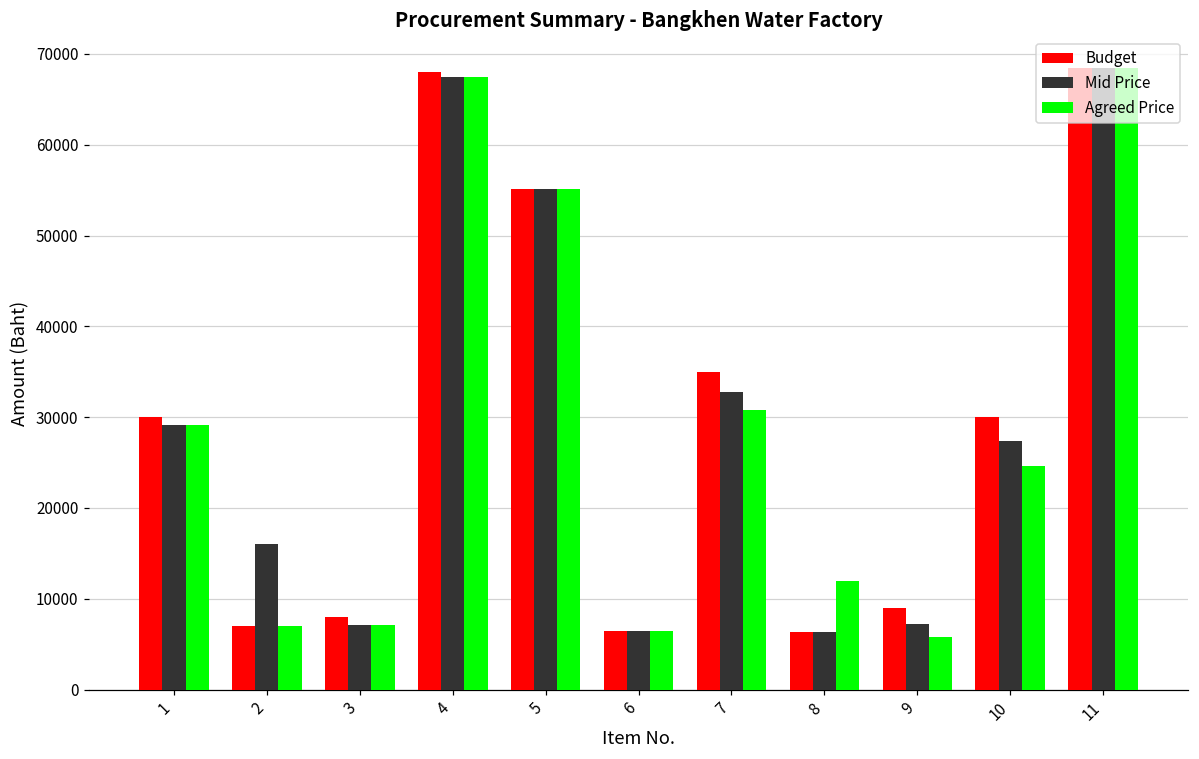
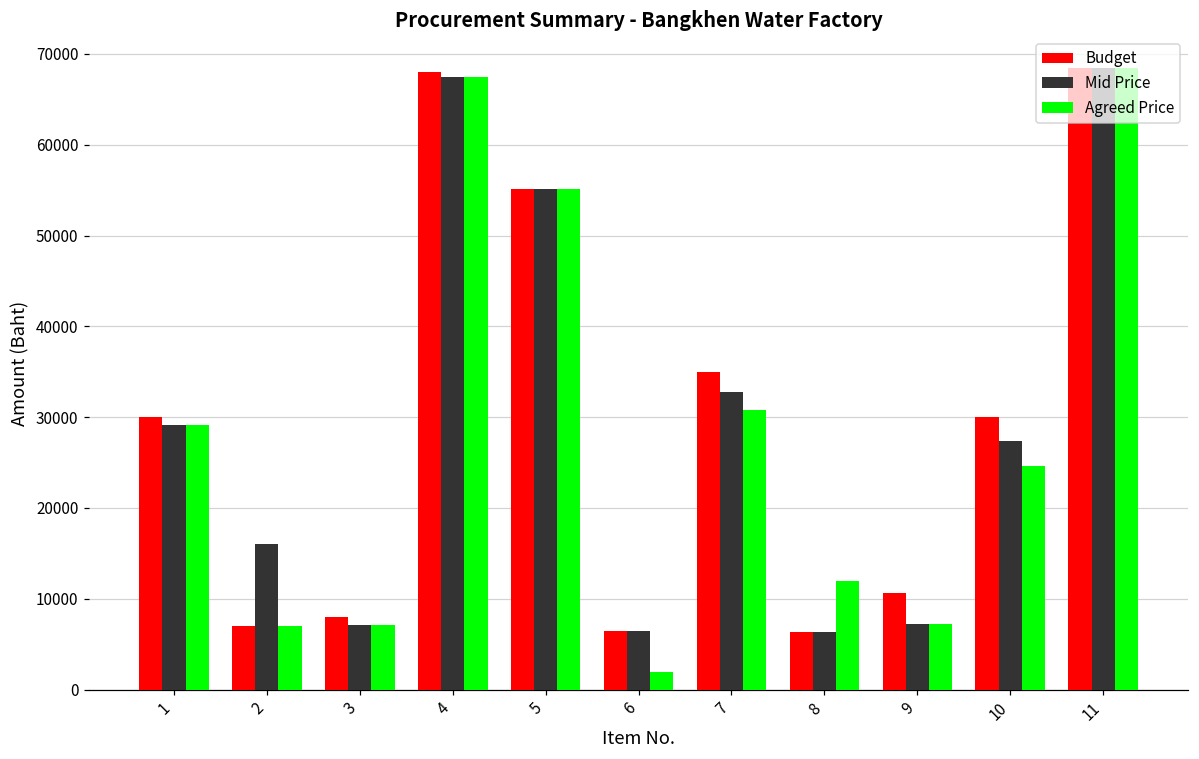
  {
    "Budget": {
      "1": 30000,
      "2": 7000,
      "3": 8000,
      "4": 68000,
      "5": 55000,
      "6": 6000,
      "7": 35000,
      "8": 6000,
-     "9": 9000,
+     "9": 11000,
      "10": 30000
    },
    "Mid Price": {
      "1": 29000,
      "2": 16000,
      "3": 7000,
      "4": 67000,
      "5": 55000,
      "6": 6000,
      "7": 33000,
      "8": 6000,
      "9": 7000,
      "10": 27000
    },
    "Agreed Price": {
      "1": 29000,
      "2": 7000,
      "3": 7000,
      "4": 67000,
      "5": 55000,
-     "6": 6000,
+     "6": 2000,
      "7": 31000,
      "8": 12000,
-     "9": 6000,
+     "9": 7000,
      "10": 25000
    }
  }
